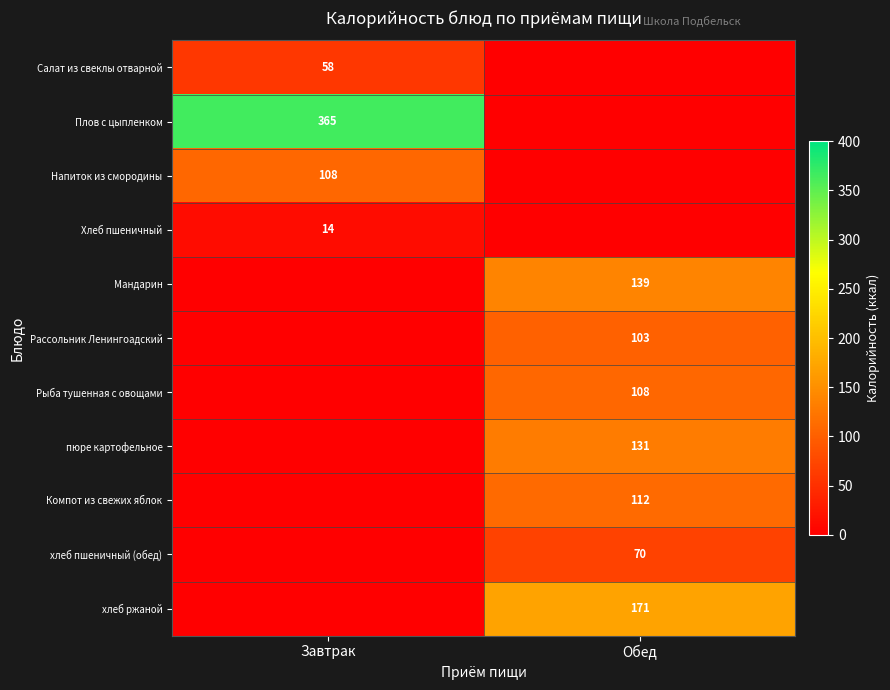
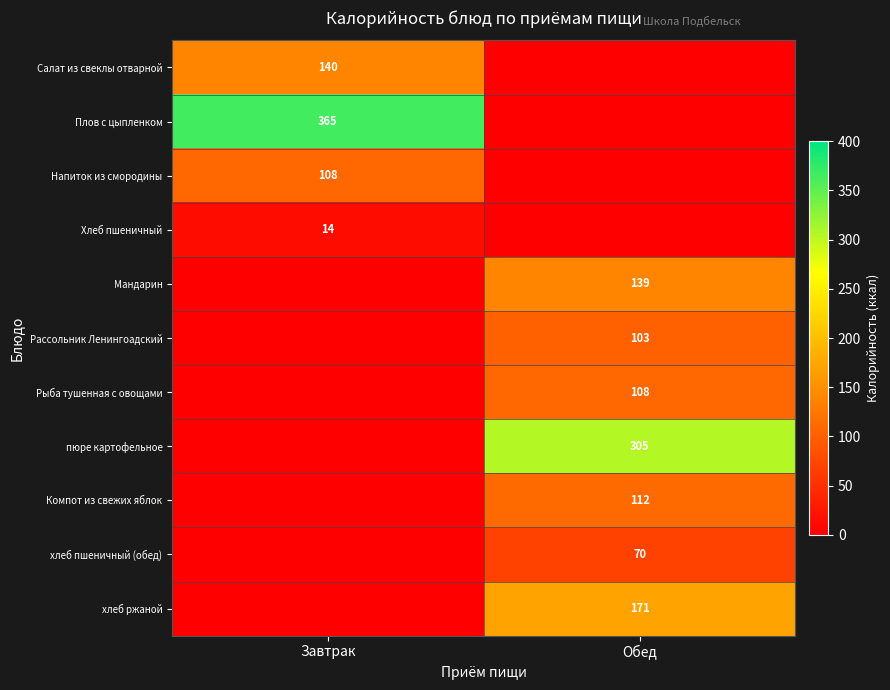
  {
    "Салат из свеклы отварной": {
-     "Завтрак": 58
+     "Завтрак": 140
    },
    "Плов с цыпленком": {
      "Завтрак": 365
    },
    "Напиток из смородины": {
      "Завтрак": 108
    },
    "Хлеб пшеничный": {
      "Завтрак": 14
    },
    "Мандарин": {
      "Обед": 139
    },
    "Рассольник Ленингоадский": {
      "Обед": 103
    },
    "Рыба тушенная с овощами": {
      "Обед": 108
    },
    "пюре картофельное": {
-     "Обед": 131
+     "Обед": 305
    },
    "Компот из свежих яблок": {
      "Обед": 112
    },
    "хлеб пшеничный (обед)": {
      "Обед": 70
    },
    "хлеб ржаной": {
      "Обед": 171
    }
  }
